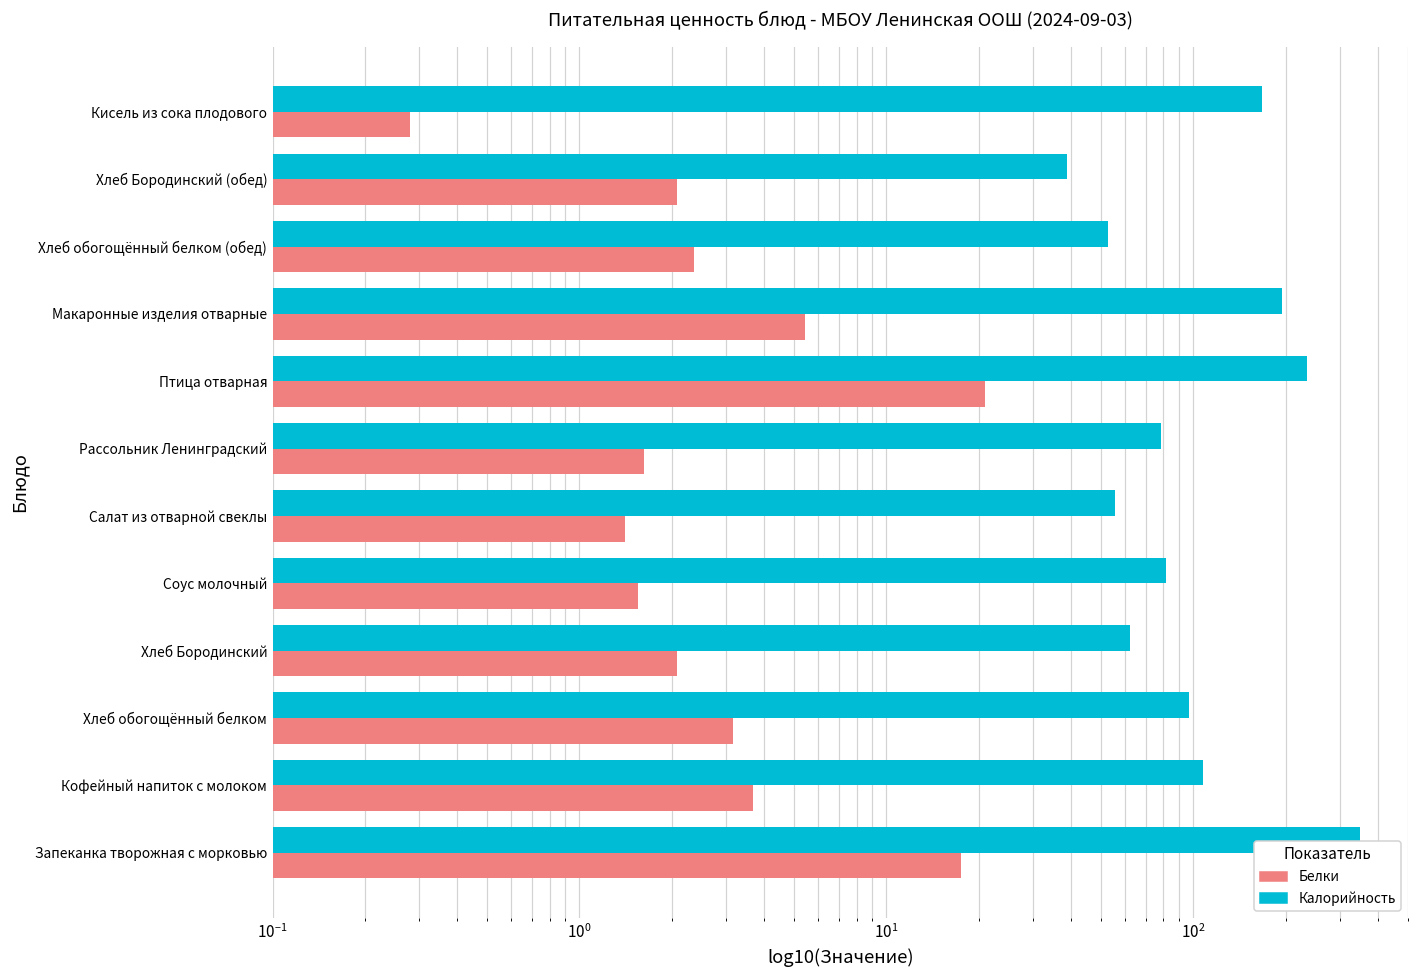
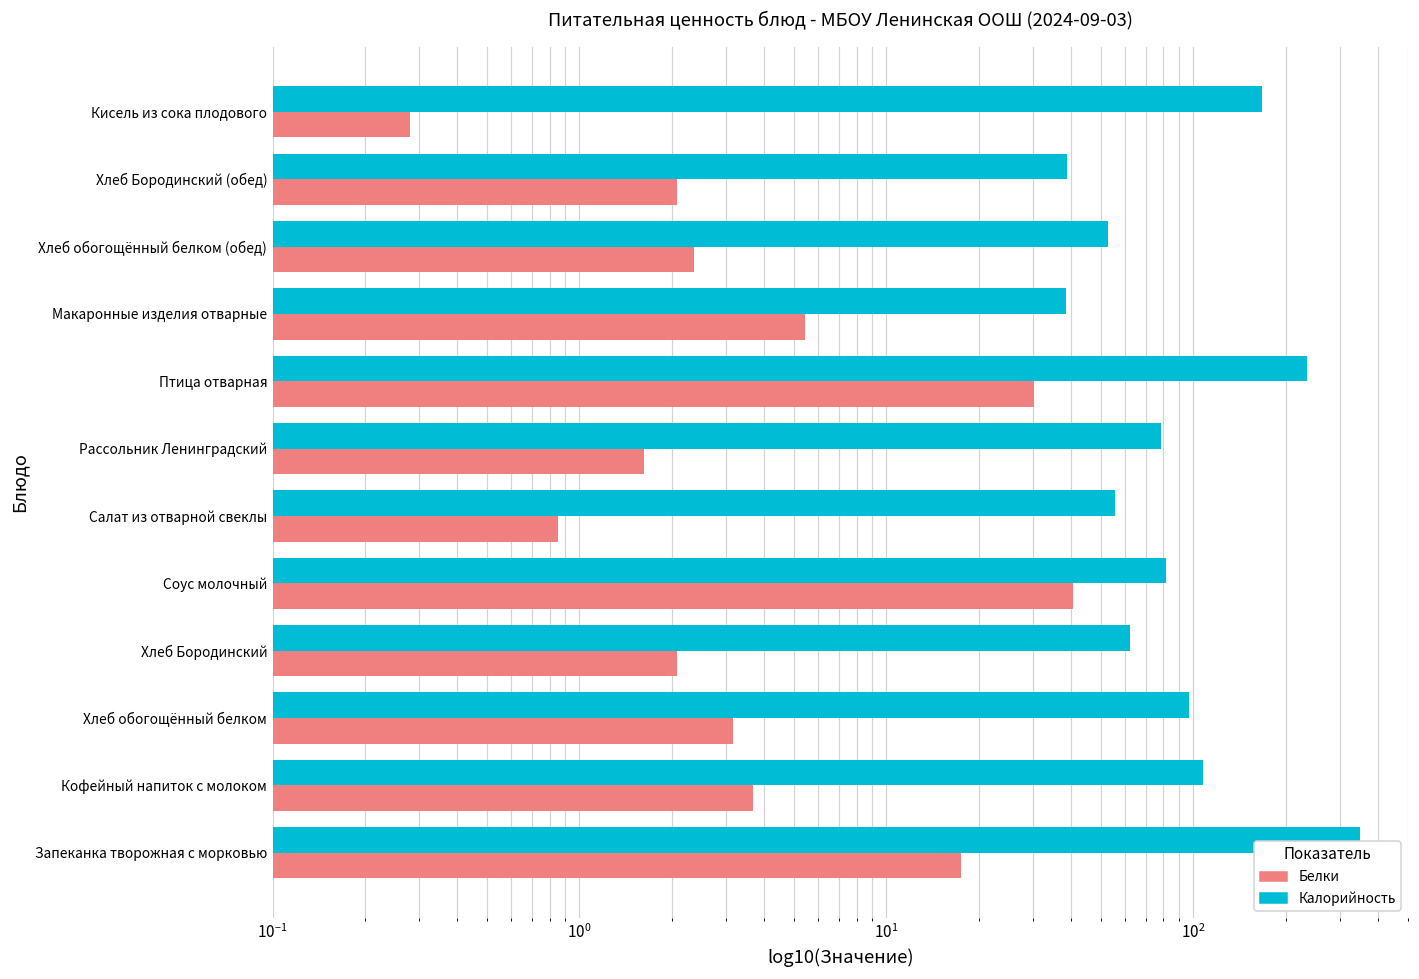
  {
    "Калорийность": {
      "Кисель из сока плодового": 170,
      "Хлеб Бородинский (обед)": 39,
      "Хлеб обогощённый белком (обед)": 53,
-     "Макаронные изделия отварные": 200,
+     "Макаронные изделия отварные": 39,
      "Птица отварная": 240,
      "Рассольник Ленинградский": 79,
      "Салат из отварной свеклы": 56,
      "Соус молочный": 81,
      "Хлеб Бородинский": 62,
      "Хлеб обогощённый белком": 97,
      "Кофейный напиток с молоком": 108,
      "Запеканка творожная с морковью": 350
    },
    "Белки": {
      "Кисель из сока плодового": 0.28,
      "Хлеб Бородинский (обед)": 2.1,
      "Хлеб обогощённый белком (обед)": 2.4,
      "Макаронные изделия отварные": 5.4,
-     "Птица отварная": 21,
+     "Птица отварная": 30,
      "Рассольник Ленинградский": 1.6,
-     "Салат из отварной свеклы": 1.4,
-     "Соус молочный": 1.6,
+     "Салат из отварной свеклы": 0.85,
+     "Соус молочный": 41,
      "Хлеб Бородинский": 2.1,
      "Хлеб обогощённый белком": 3.2,
      "Кофейный напиток с молоком": 3.7,
      "Запеканка творожная с морковью": 17
    }
  }
